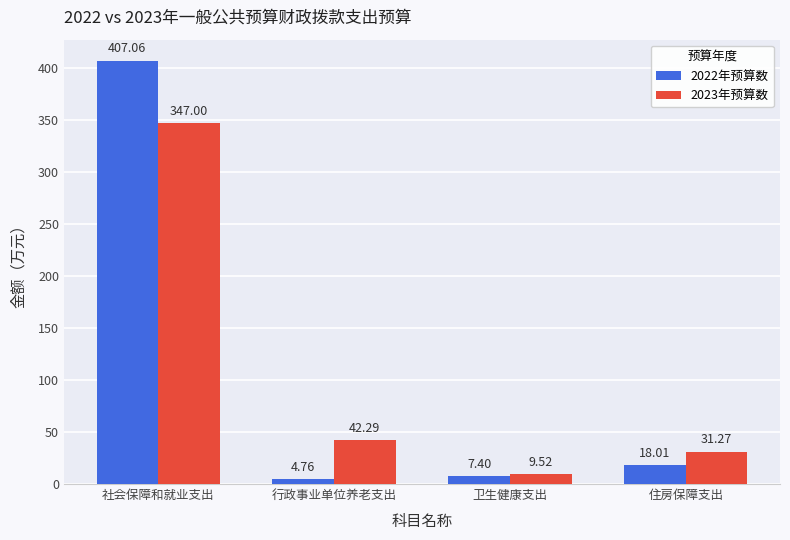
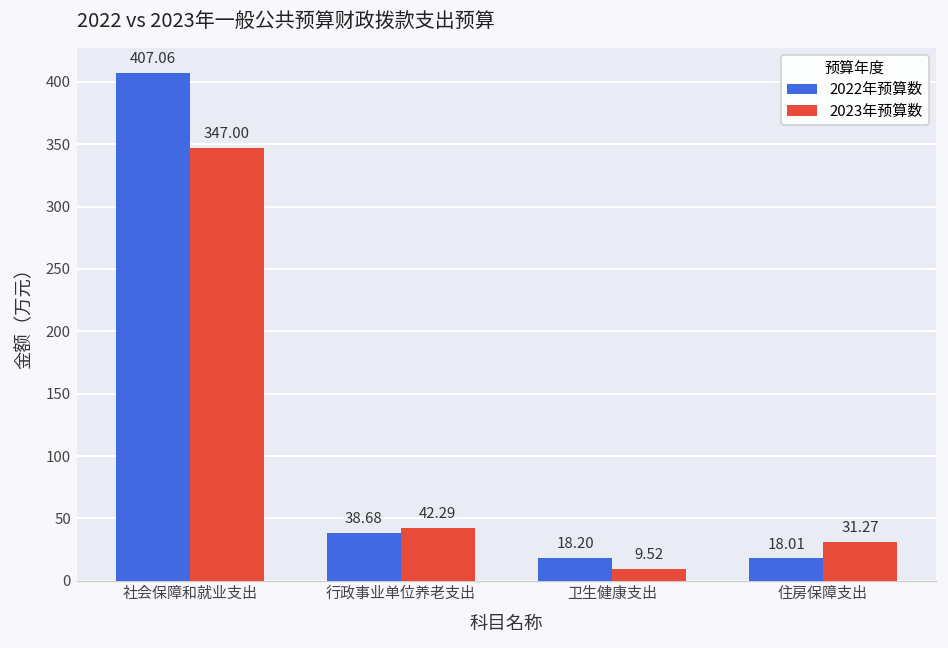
  {
    "2022年预算数": {
      "社会保障和就业支出": 407.06,
-     "行政事业单位养老支出": 4.76,
-     "卫生健康支出": 7.40,
+     "行政事业单位养老支出": 38.68,
+     "卫生健康支出": 18.20,
      "住房保障支出": 18.01
    },
    "2023年预算数": {
      "社会保障和就业支出": 347.00,
      "行政事业单位养老支出": 42.29,
      "卫生健康支出": 9.52,
      "住房保障支出": 31.27
    }
  }
